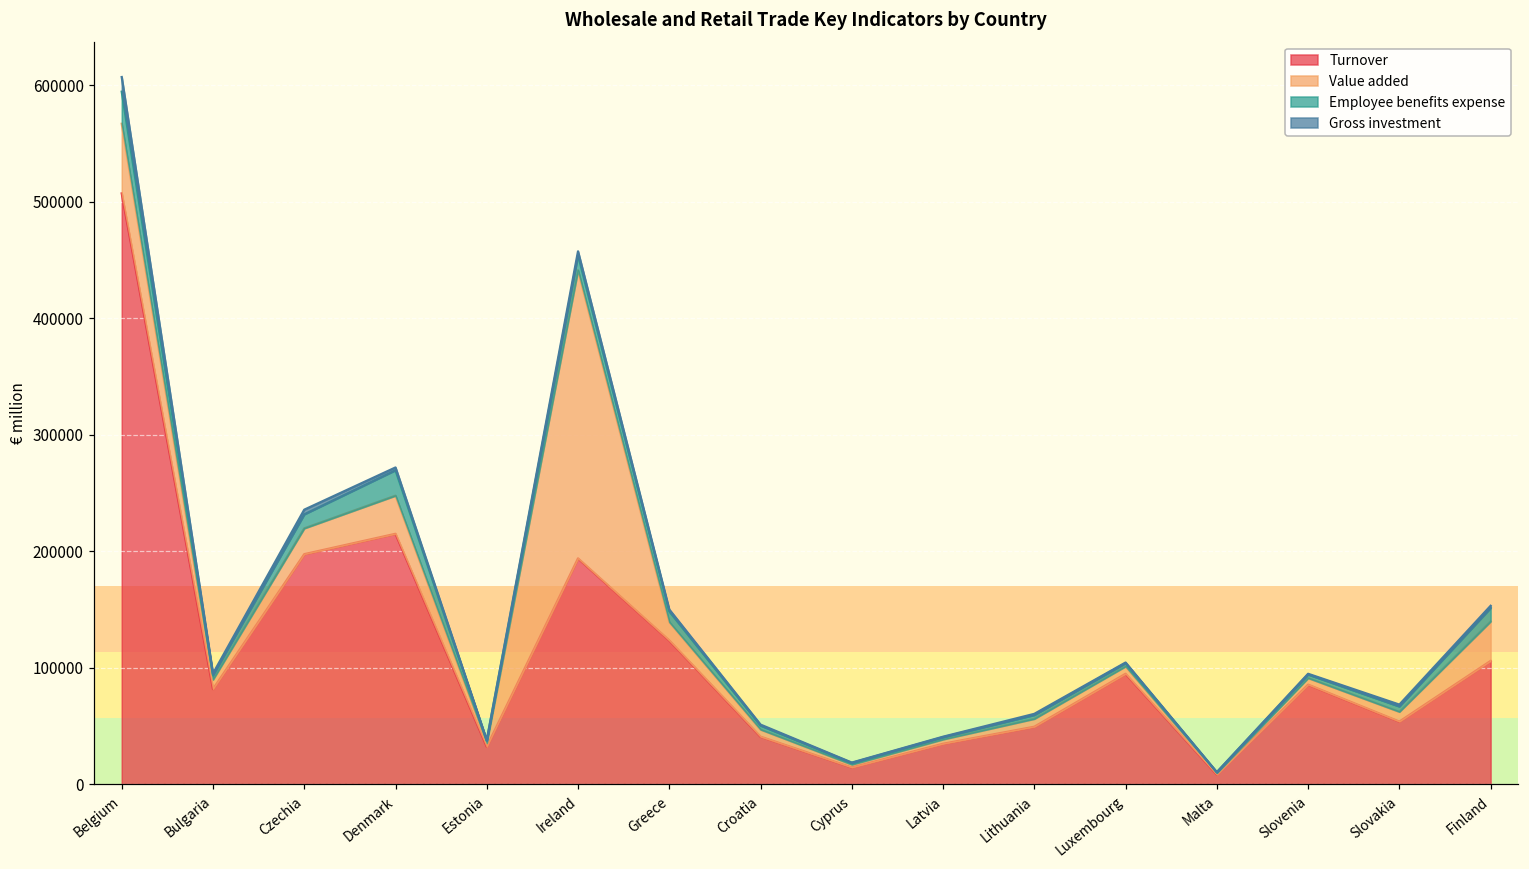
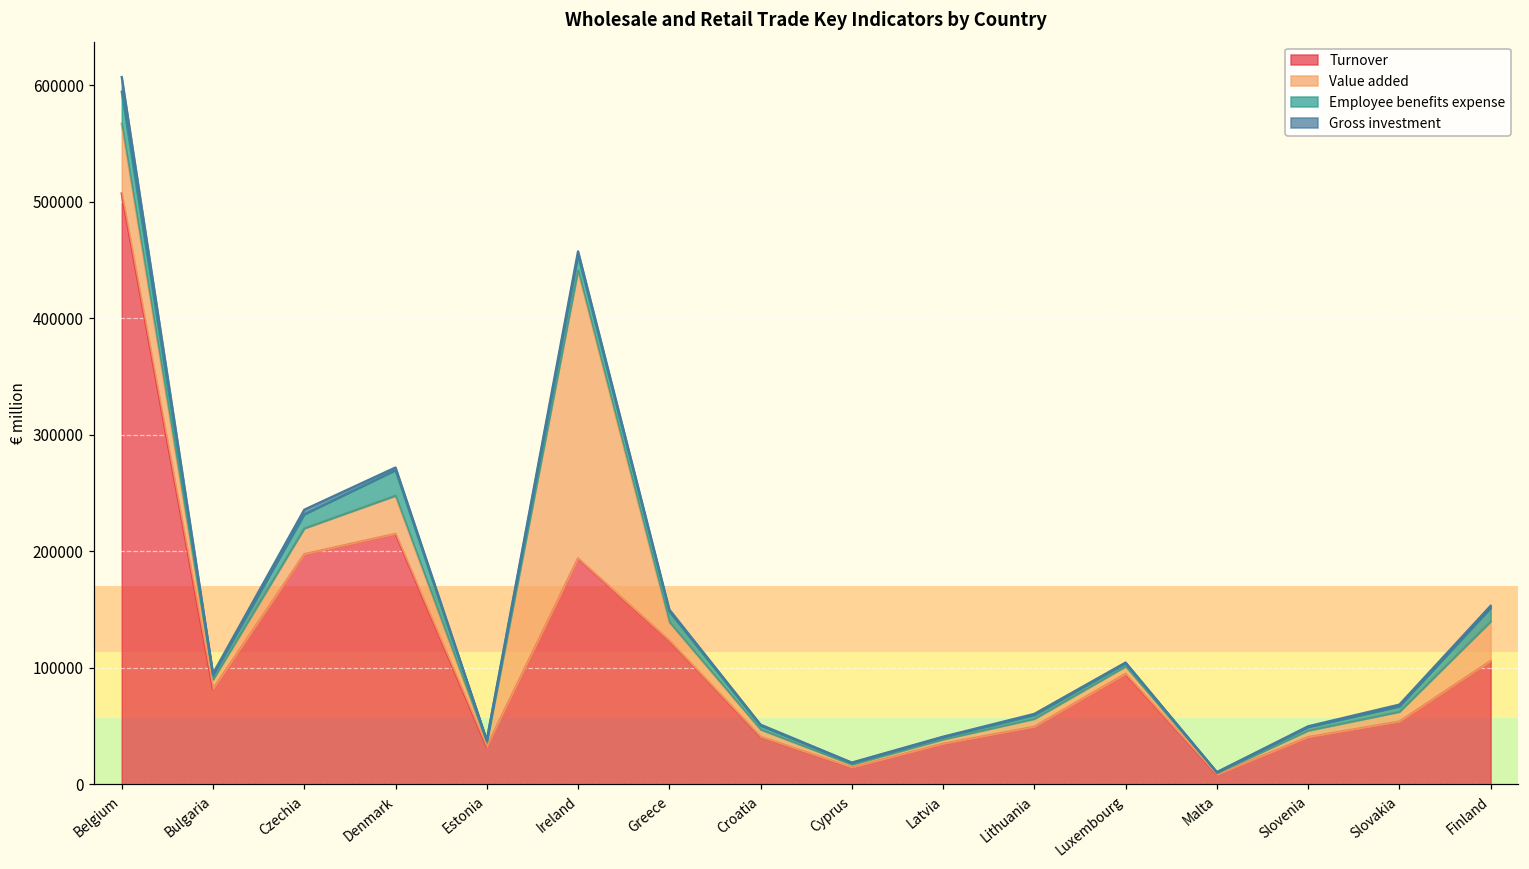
  {
    "Turnover": {
      "Belgium": 507000,
      "Bulgaria": 82000,
      "Czechia": 198000,
      "Denmark": 215000,
      "Estonia": 32000,
      "Ireland": 194000,
      "Greece": 124000,
      "Croatia": 41000,
      "Cyprus": 15000,
      "Latvia": 35000,
      "Lithuania": 50000,
      "Luxembourg": 95000,
-     "Slovenia": 86000,
+     "Slovenia": 41000,
      "Slovakia": 54000,
      "Finland": 106000
    },
    "Value added": {
      "Belgium": 60000,
      "Bulgaria": 8000,
      "Czechia": 22000,
      "Denmark": 33000,
      "Ireland": 247000,
      "Greece": 16000,
      "Croatia": 6000,
      "Lithuania": 7000,
      "Luxembourg": 6000,
      "Slovenia": 6000,
      "Slovakia": 8000,
      "Finland": 34000
    }
  }
